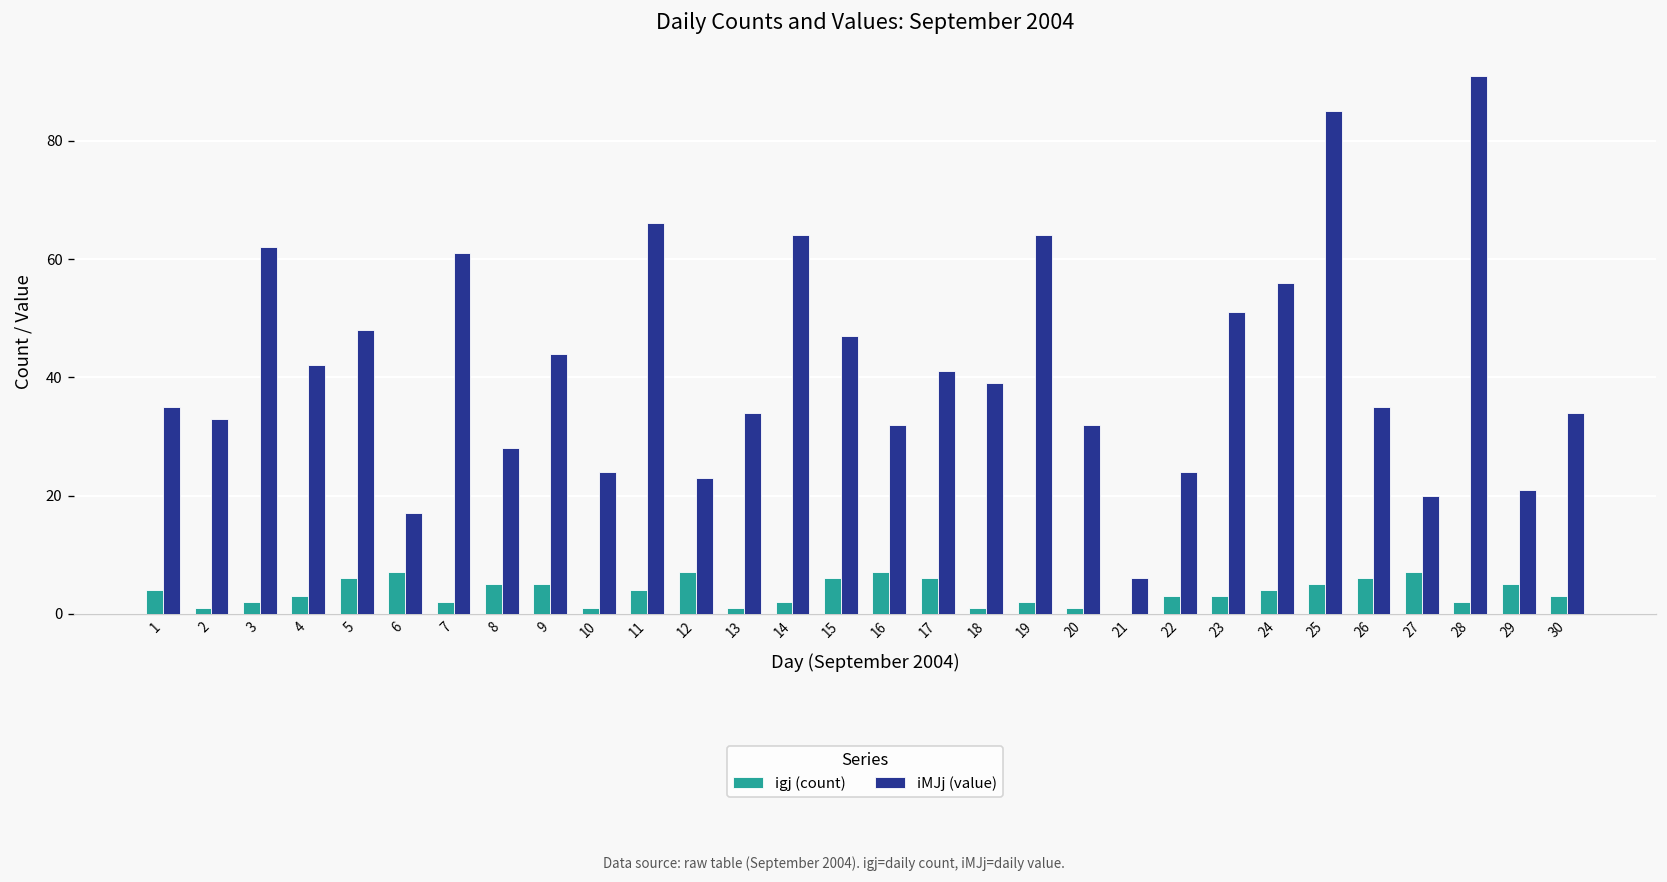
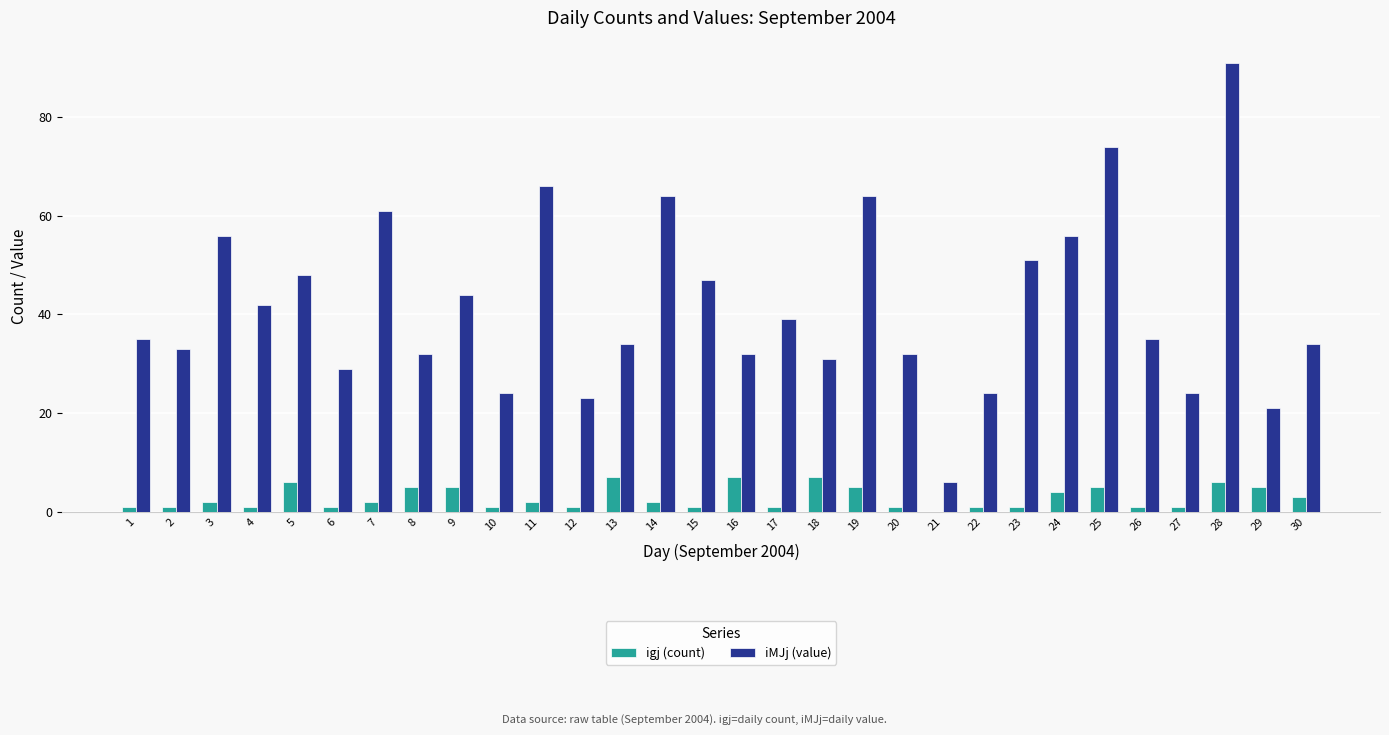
  {
    "igj (count)": {
-     "1": 4,
+     "1": 1,
      "2": 1,
      "3": 2,
-     "4": 3,
+     "4": 1,
      "5": 6,
-     "6": 7,
+     "6": 1,
      "7": 2,
      "8": 5,
      "9": 5,
      "10": 1,
-     "11": 4,
-     "12": 7,
-     "13": 1,
+     "11": 2,
+     "12": 1,
+     "13": 7,
      "14": 2,
-     "15": 6,
+     "15": 1,
      "16": 7,
-     "17": 6,
-     "18": 1,
-     "19": 2,
+     "17": 1,
+     "18": 7,
+     "19": 5,
      "20": 1,
      "21": 0,
-     "22": 3,
-     "23": 3,
+     "22": 1,
+     "23": 1,
      "24": 4,
      "25": 5,
-     "26": 6,
-     "27": 7,
-     "28": 2,
+     "26": 1,
+     "27": 1,
+     "28": 6,
      "29": 5,
      "30": 3
    },
    "iMJj (value)": {
      "1": 35,
      "2": 33,
-     "3": 62,
+     "3": 56,
      "4": 42,
      "5": 48,
-     "6": 17,
+     "6": 29,
      "7": 61,
-     "8": 28,
+     "8": 32,
      "9": 44,
      "10": 24,
      "11": 66,
      "12": 23,
      "13": 34,
      "14": 64,
      "15": 47,
      "16": 32,
-     "17": 41,
-     "18": 39,
+     "17": 39,
+     "18": 31,
      "19": 64,
      "20": 32,
      "21": 6,
      "22": 24,
      "23": 51,
      "24": 56,
-     "25": 85,
+     "25": 74,
      "26": 35,
-     "27": 20,
+     "27": 24,
      "28": 91,
      "29": 21,
      "30": 34
    }
  }
